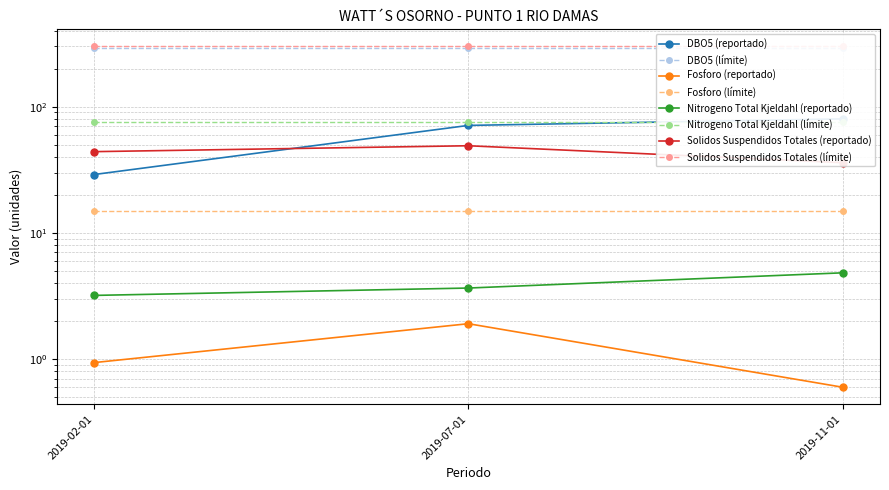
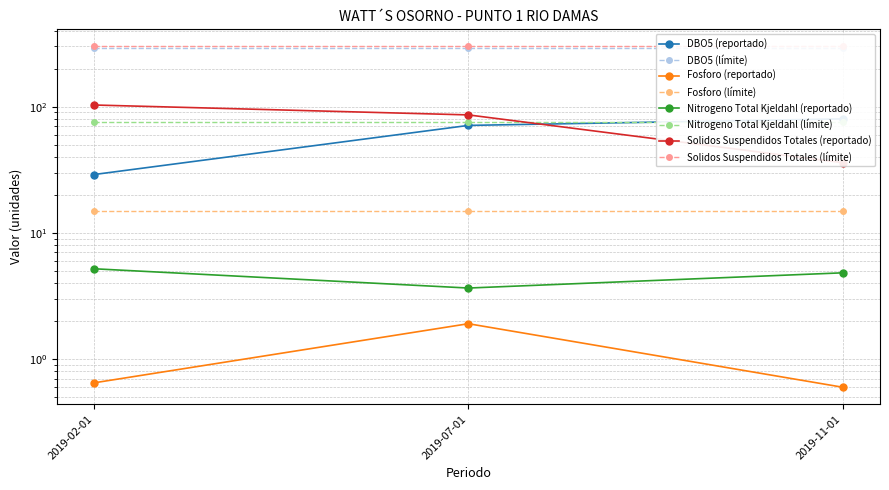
  {
    "DBO5 (reportado)": {
      "2019-02-01": 29,
      "2019-07-01": 70
    },
    "Fosforo (reportado)": {
-     "2019-02-01": 0.9,
+     "2019-02-01": 0.7,
      "2019-07-01": 1.9,
      "2019-11-01": 0.6
    },
    "Nitrogeno Total Kjeldahl (reportado)": {
-     "2019-02-01": 3.2,
+     "2019-02-01": 5.2,
      "2019-07-01": 3.7,
      "2019-11-01": 4.8
    },
    "Nitrogeno Total Kjeldahl (límite)": {
      "2019-02-01": 80,
      "2019-07-01": 80
    },
    "Solidos Suspendidos Totales (reportado)": {
-     "2019-02-01": 44,
-     "2019-07-01": 49
+     "2019-02-01": 100,
+     "2019-07-01": 90
    }
  }
